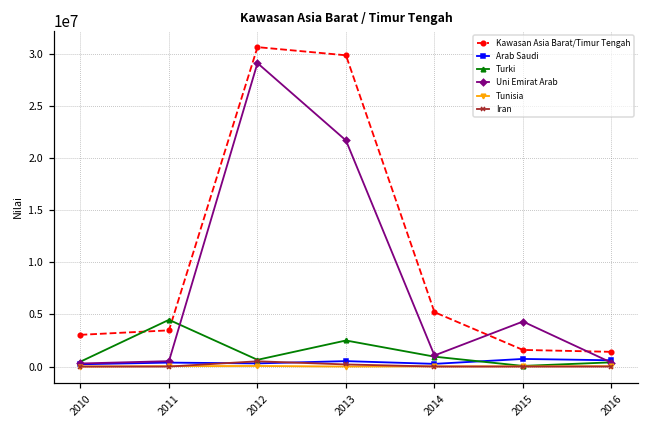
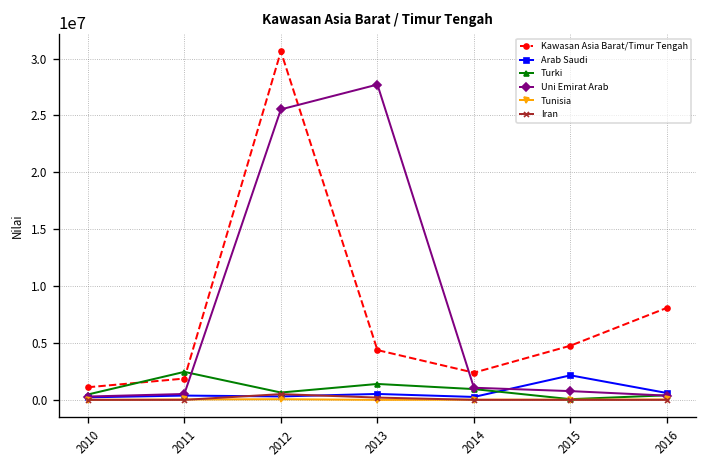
  {
    "Kawasan Asia Barat/Timur Tengah": {
-     "2010": 3000000,
-     "2011": 3000000,
+     "2010": 1000000,
+     "2011": 2000000,
      "2012": 31000000,
-     "2013": 30000000,
-     "2014": 5000000,
-     "2015": 2000000,
-     "2016": 1000000
+     "2013": 4000000,
+     "2014": 2000000,
+     "2015": 5000000,
+     "2016": 8000000
    },
    "Arab Saudi": {
      "2013": 1000000,
-     "2015": 1000000
+     "2015": 2000000
    },
    "Turki": {
-     "2011": 4000000,
-     "2013": 2000000
+     "2011": 2000000,
+     "2013": 1000000
    },
    "Uni Emirat Arab": {
-     "2012": 29000000,
-     "2013": 22000000,
-     "2015": 4000000
+     "2012": 26000000,
+     "2013": 28000000,
+     "2015": 1000000
    }
  }
